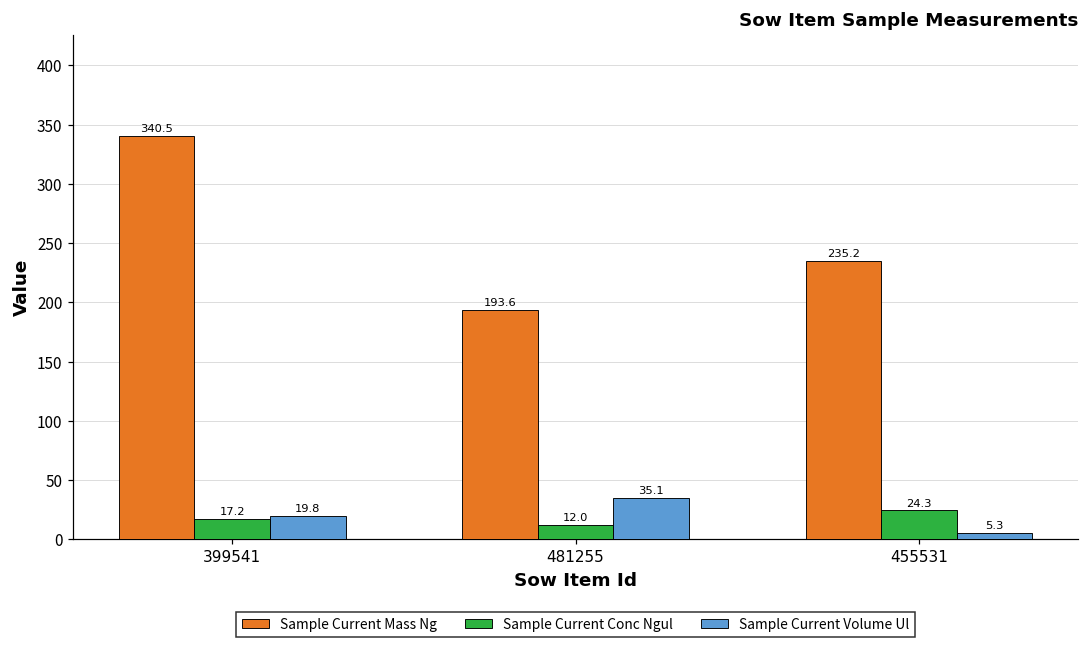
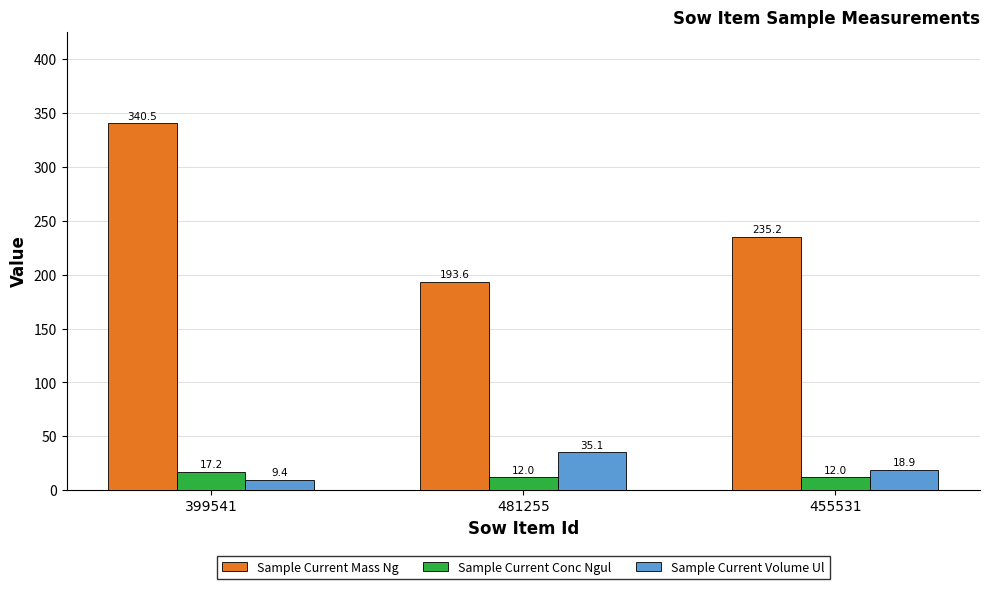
  {
    "Sample Current Mass Ng": {
      "399541": 340.5,
      "481255": 193.6,
      "455531": 235.2
    },
    "Sample Current Conc Ngul": {
      "399541": 17.2,
      "481255": 12.0,
-     "455531": 24.3
+     "455531": 12.0
    },
    "Sample Current Volume Ul": {
-     "399541": 19.8,
+     "399541": 9.4,
      "481255": 35.1,
-     "455531": 5.3
+     "455531": 18.9
    }
  }
